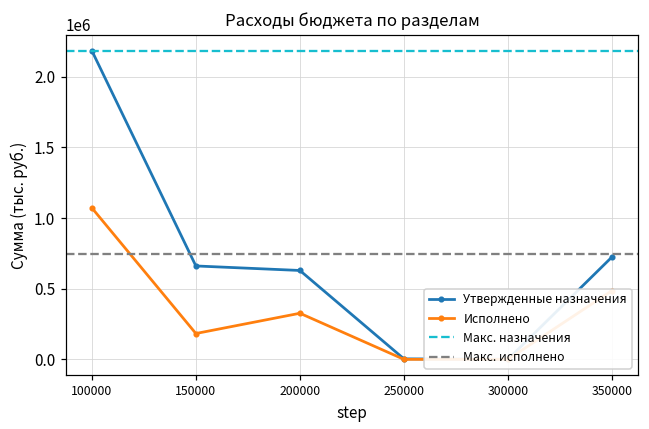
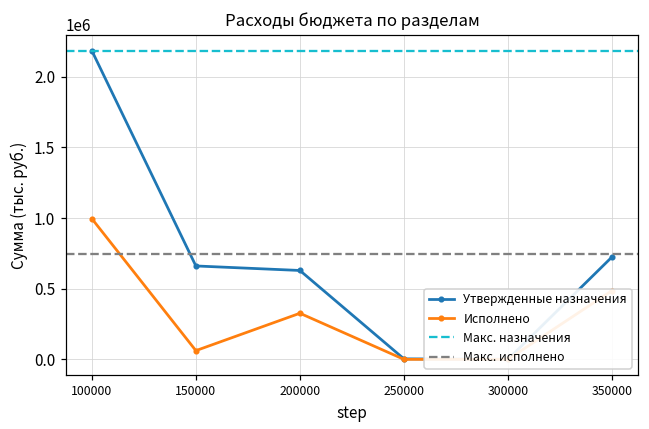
  {
    "Утвержденные назначения": {
      "100000": 2180000,
      "150000": 660000,
      "200000": 630000,
      "350000": 720000
    },
    "Исполнено": {
-     "100000": 1070000,
-     "150000": 180000,
+     "100000": 1000000,
+     "150000": 60000,
      "200000": 330000,
      "350000": 490000
    }
  }
